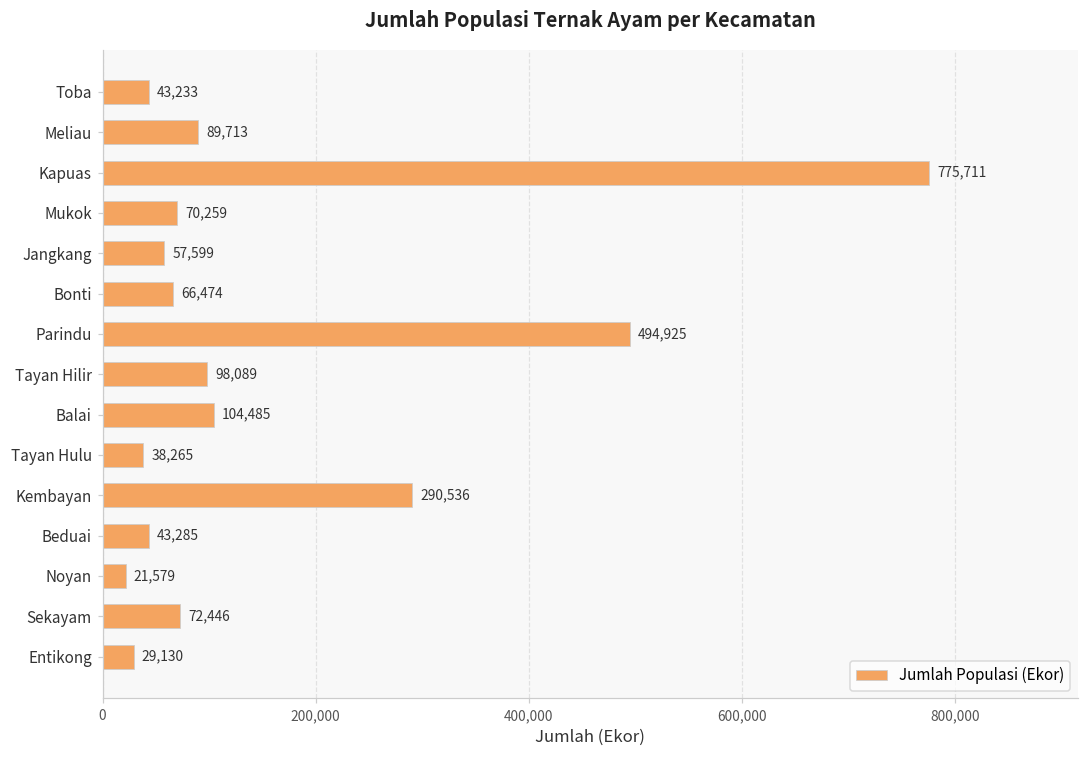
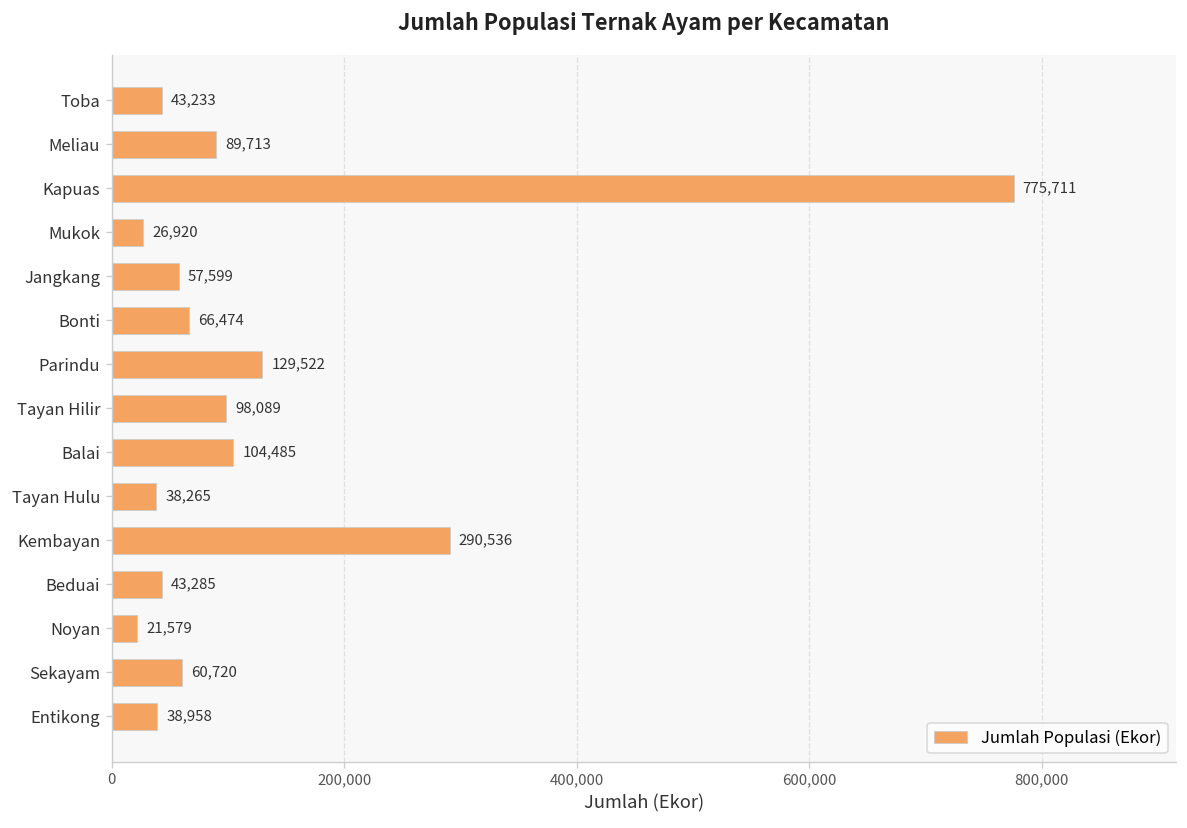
  {
    "Toba": "43,233",
    "Meliau": "89,713",
    "Kapuas": "775,711",
-   "Mukok": "70,259",
+   "Mukok": "26,920",
    "Jangkang": "57,599",
    "Bonti": "66,474",
-   "Parindu": "494,925",
+   "Parindu": "129,522",
    "Tayan Hilir": "98,089",
    "Balai": "104,485",
    "Tayan Hulu": "38,265",
    "Kembayan": "290,536",
    "Beduai": "43,285",
    "Noyan": "21,579",
-   "Sekayam": "72,446",
-   "Entikong": "29,130"
+   "Sekayam": "60,720",
+   "Entikong": "38,958"
  }
